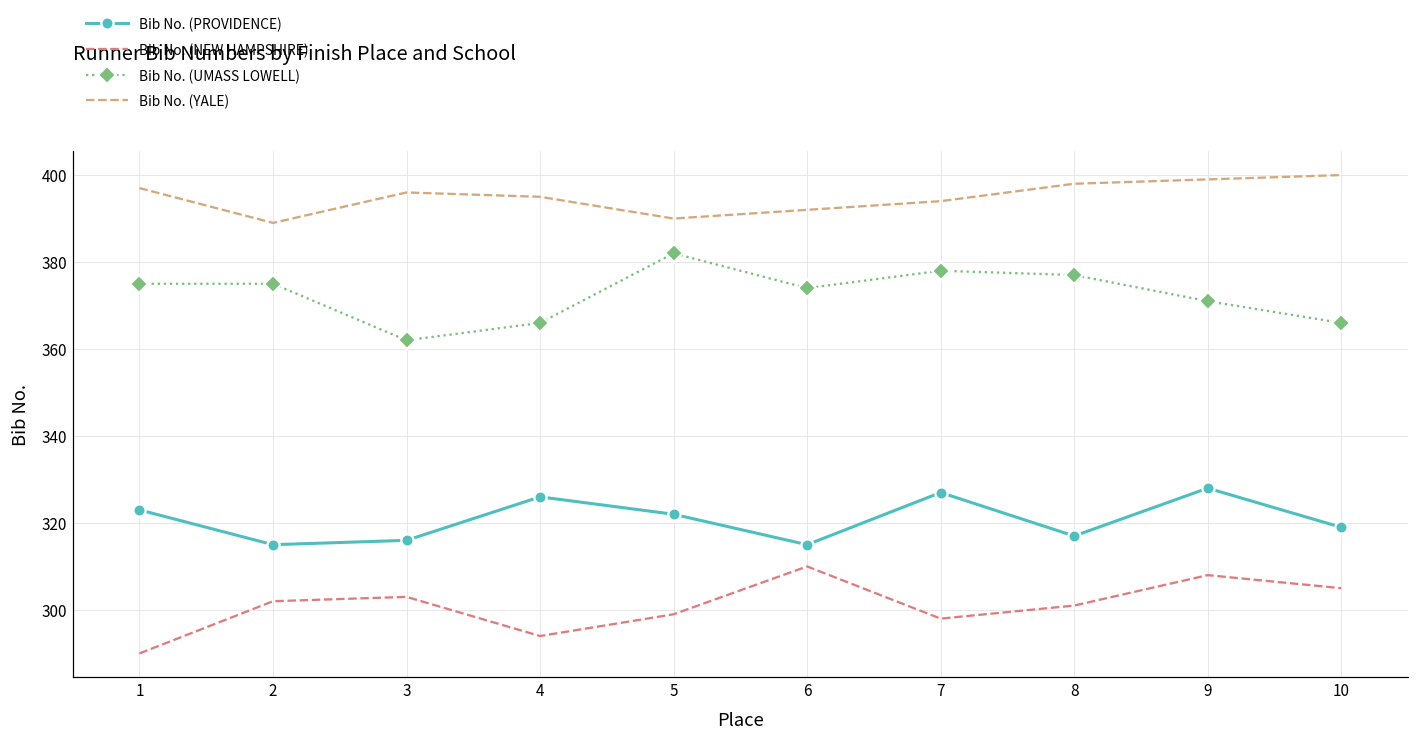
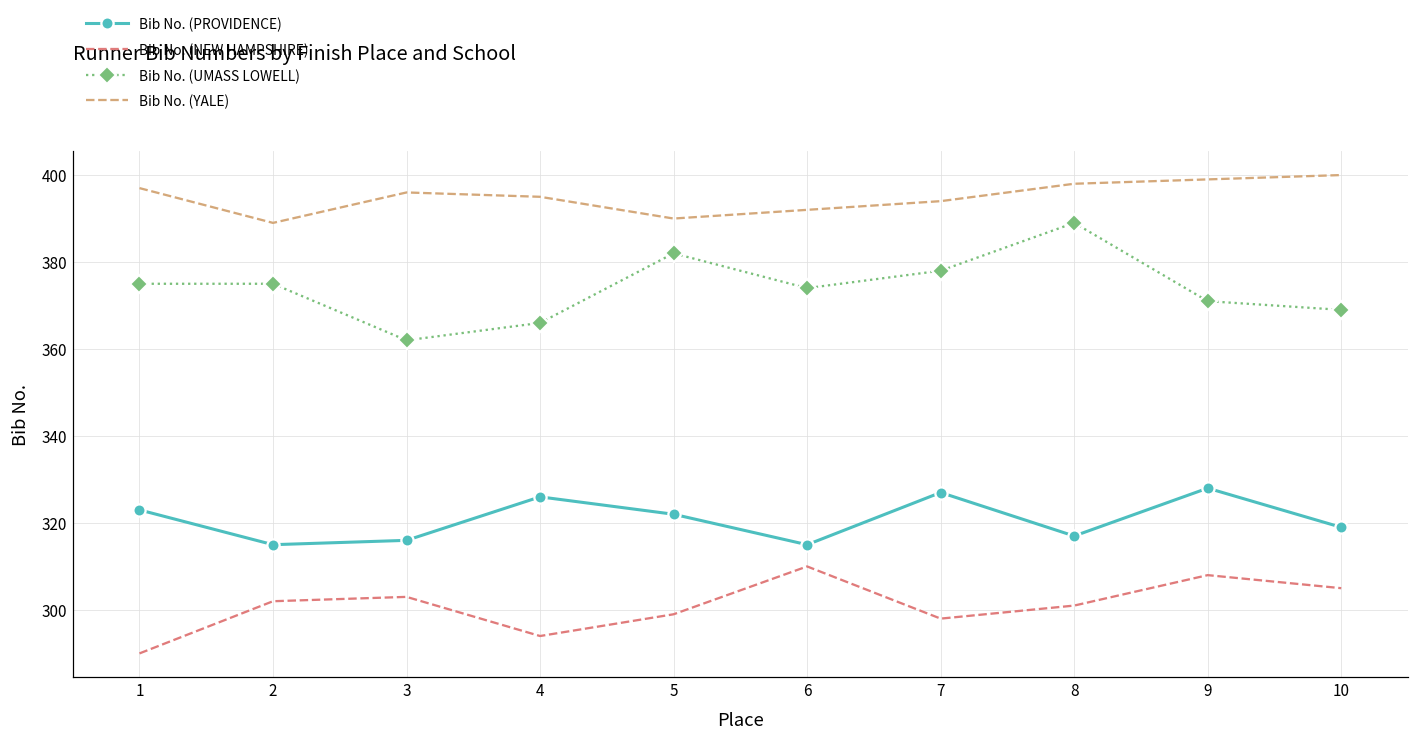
  {
    "Bib No. (PROVIDENCE)": {
      "1": 323,
      "2": 315,
      "3": 316,
      "4": 326,
      "5": 322,
      "6": 315,
      "7": 327,
      "8": 317,
      "9": 328,
      "10": 319
    },
    "Bib No. (UMASS LOWELL)": {
      "1": 375,
      "2": 375,
      "3": 362,
      "4": 366,
      "5": 382,
      "6": 374,
      "7": 378,
-     "8": 377,
+     "8": 389,
      "9": 371,
-     "10": 366
+     "10": 369
    }
  }
